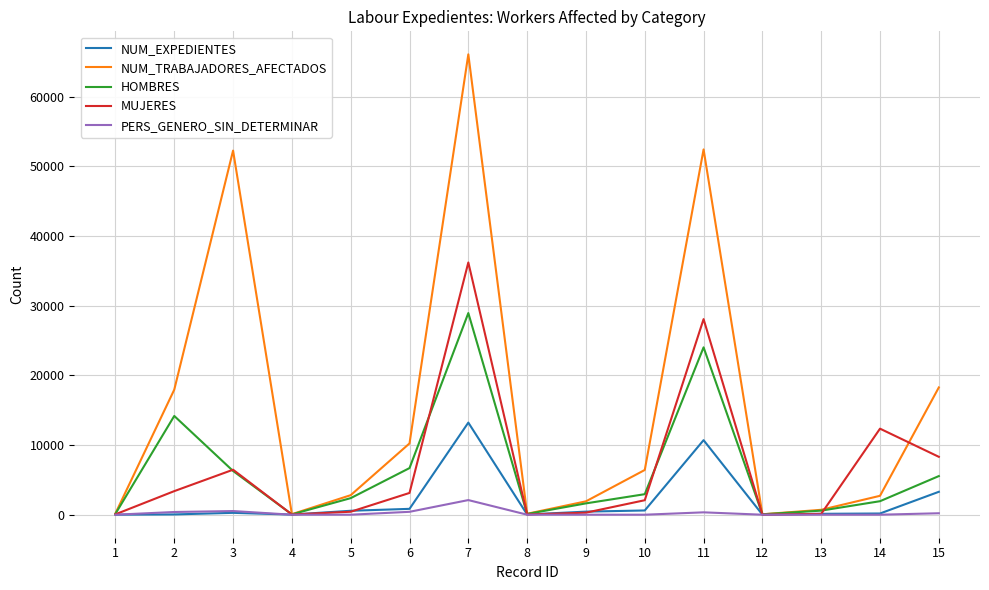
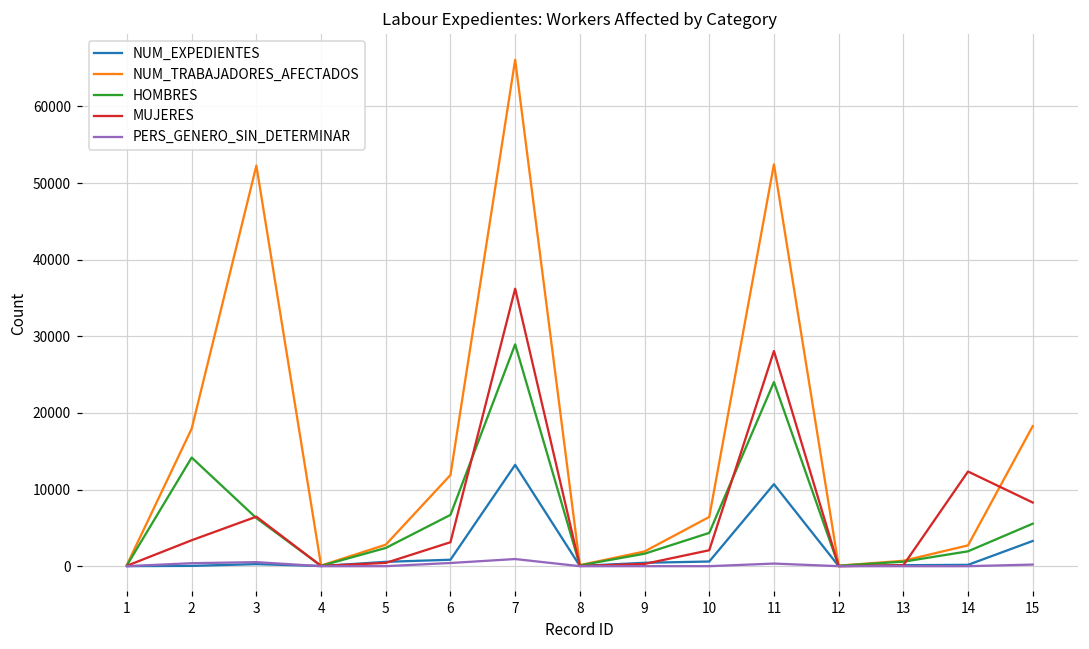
  {
    "NUM_EXPEDIENTES": {
      "6": 1000,
      "7": 13000,
      "10": 1000,
      "11": 11000,
      "15": 3000
    },
    "NUM_TRABAJADORES_AFECTADOS": {
      "2": 18000,
      "3": 52000,
      "5": 3000,
-     "6": 10000,
+     "6": 12000,
      "7": 66000,
      "10": 6000,
      "11": 52000,
      "14": 3000,
      "15": 18000
    },
    "HOMBRES": {
      "2": 14000,
      "5": 2000,
      "6": 7000,
      "7": 29000,
-     "10": 3000,
+     "10": 4000,
      "11": 24000,
      "14": 2000,
      "15": 6000
    },
    "MUJERES": {
      "2": 3000,
      "6": 3000,
      "7": 36000,
      "10": 2000,
      "11": 28000,
      "14": 12000,
      "15": 8000
    },
    "PERS_GENERO_SIN_DETERMINAR": {
      "5": 0,
      "6": 0,
-     "7": 2000,
+     "7": 1000,
      "10": 0,
      "11": 0,
      "15": 0
    }
  }
